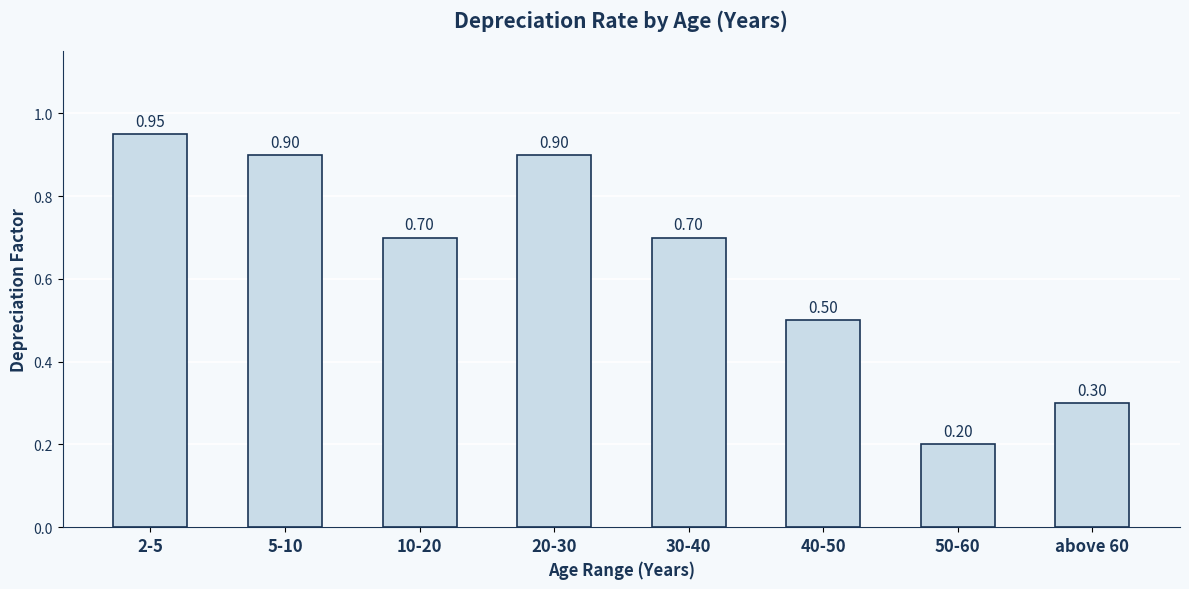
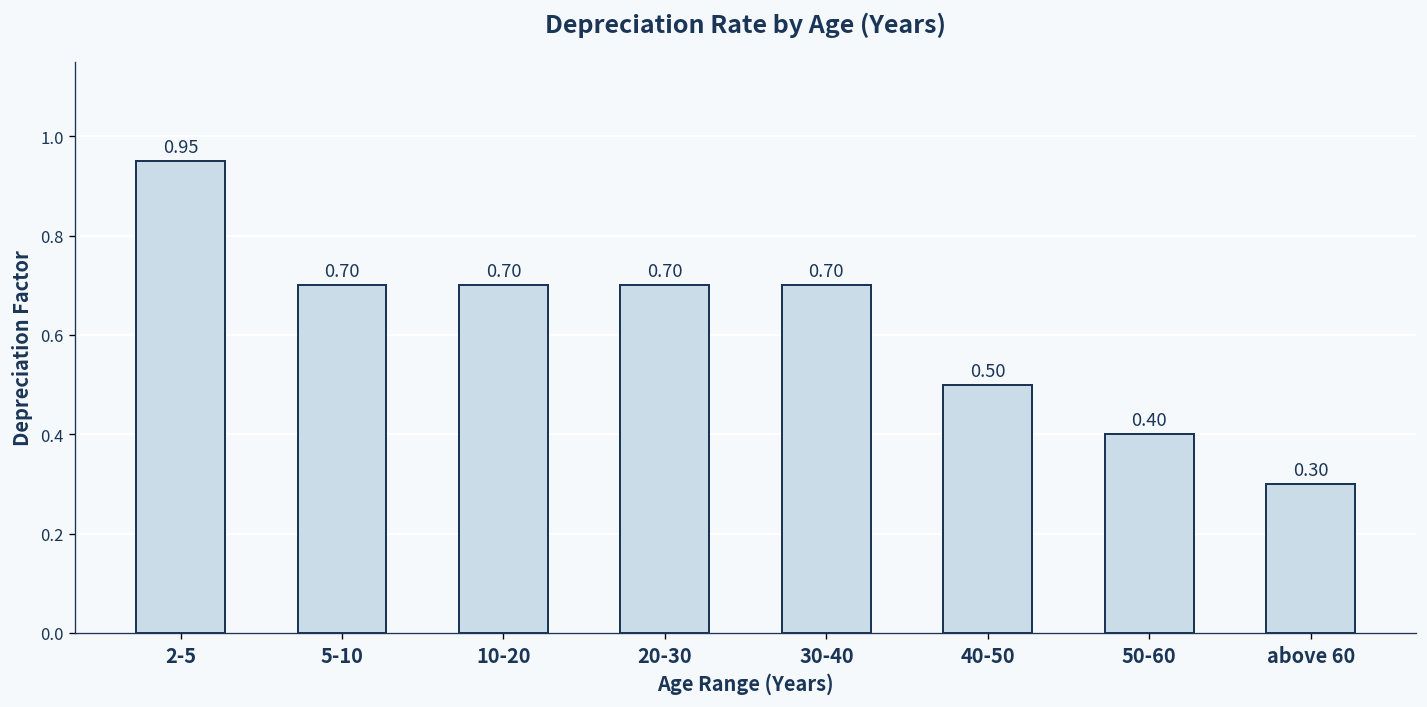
  {
    "2-5": 0.95,
-   "5-10": 0.90,
+   "5-10": 0.70,
    "10-20": 0.70,
-   "20-30": 0.90,
+   "20-30": 0.70,
    "30-40": 0.70,
    "40-50": 0.50,
-   "50-60": 0.20,
+   "50-60": 0.40,
    "above 60": 0.30
  }
